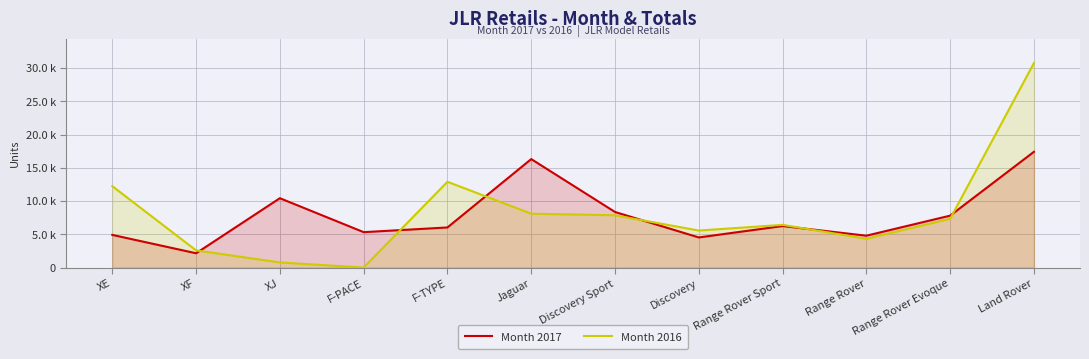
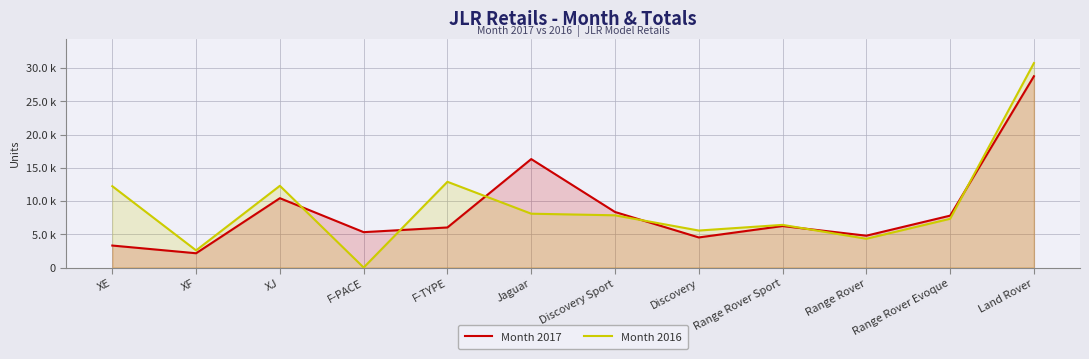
  {
    "Month 2017": {
-     "XE": 5000,
+     "XE": 3000,
      "XF": 2000,
      "XJ": 10000,
      "F-PACE": 5000,
      "F-TYPE": 6000,
      "Jaguar": 16000,
      "Discovery Sport": 8000,
      "Discovery": 5000,
      "Range Rover": 5000,
      "Range Rover Evoque": 8000,
-     "Land Rover": 17000
+     "Land Rover": 29000
    },
    "Month 2016": {
      "XE": 12000,
      "XF": 3000,
-     "XJ": 1000,
+     "XJ": 12000,
      "F-PACE": 0,
      "F-TYPE": 13000,
      "Jaguar": 8000,
      "Discovery Sport": 8000,
      "Discovery": 6000,
      "Range Rover": 4000,
      "Range Rover Evoque": 7000,
      "Land Rover": 31000
    }
  }
